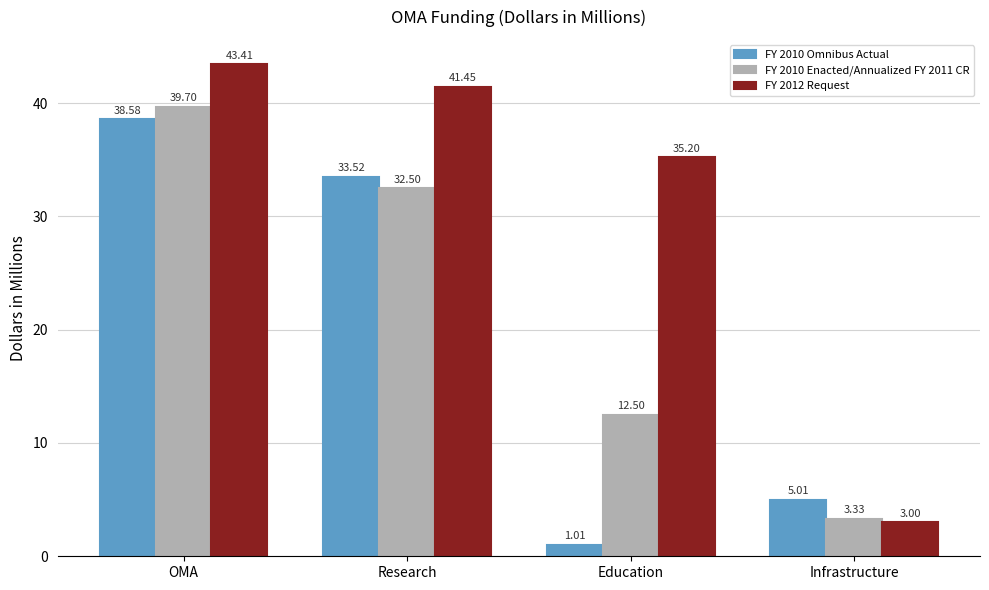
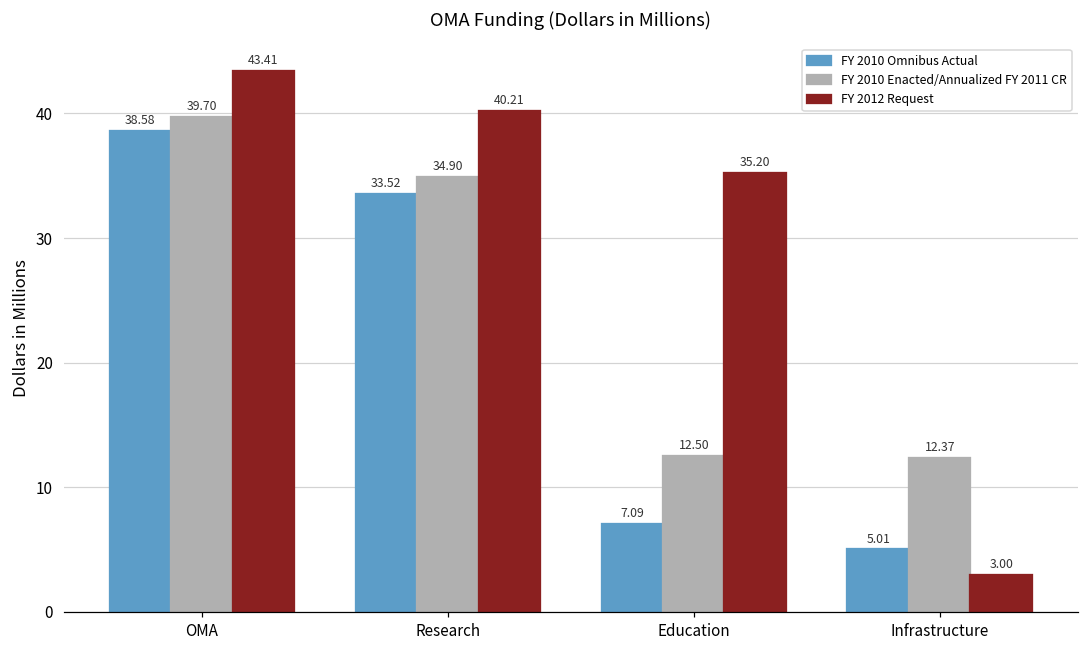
  {
    "FY 2010 Omnibus Actual": {
      "OMA": 38.58,
      "Research": 33.52,
-     "Education": 1.01,
+     "Education": 7.09,
      "Infrastructure": 5.01
    },
    "FY 2010 Enacted/Annualized FY 2011 CR": {
      "OMA": 39.70,
-     "Research": 32.50,
+     "Research": 34.90,
      "Education": 12.50,
-     "Infrastructure": 3.33
+     "Infrastructure": 12.37
    },
    "FY 2012 Request": {
      "OMA": 43.41,
-     "Research": 41.45,
+     "Research": 40.21,
      "Education": 35.20,
      "Infrastructure": 3.00
    }
  }
